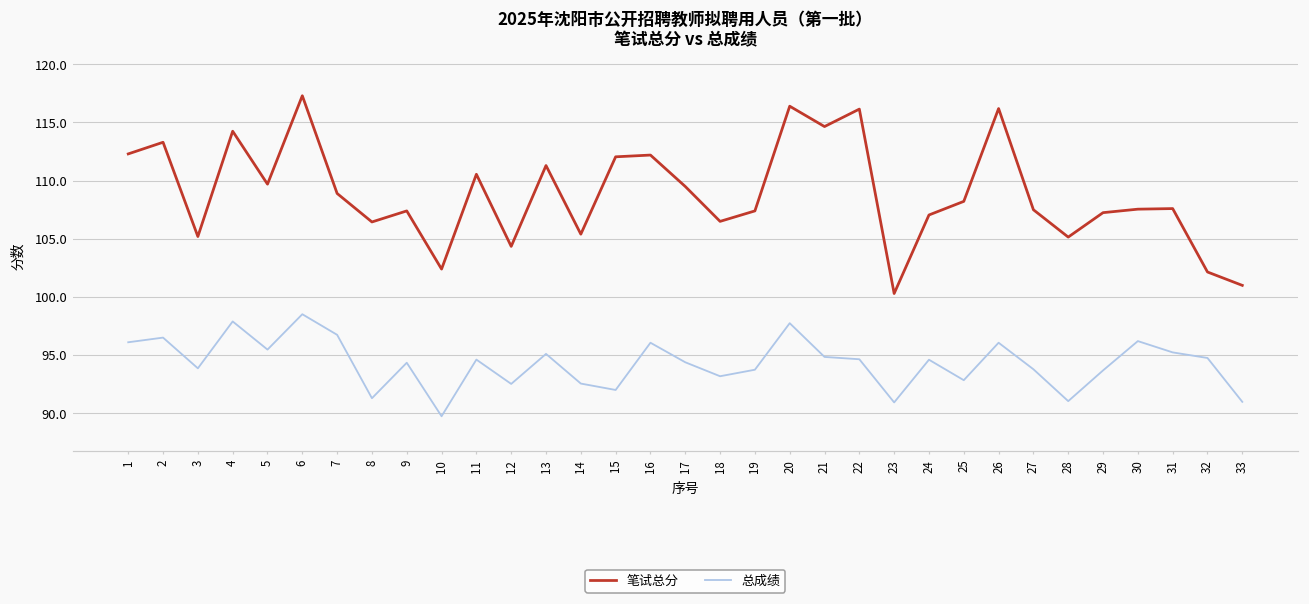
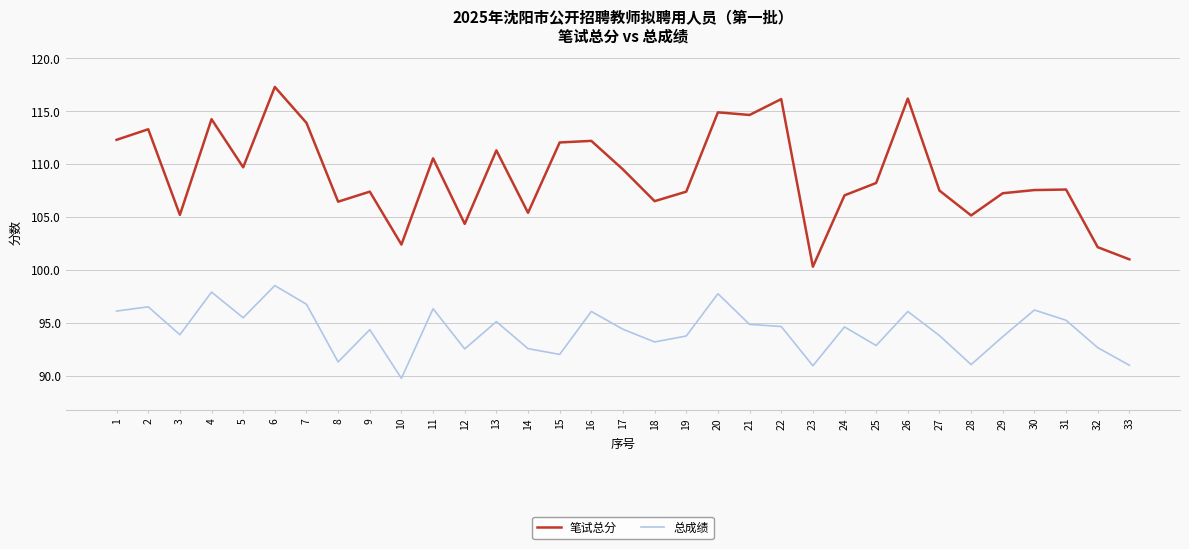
  {
    "笔试总分": {
      "1": 112.3,
      "2": 113.3,
      "3": 105.2,
      "4": 114.3,
      "5": 109.7,
      "6": 117.3,
-     "7": 108.9,
+     "7": 113.9,
      "8": 106.5,
      "9": 107.4,
      "10": 102.4,
      "11": 110.6,
      "12": 104.4,
      "13": 111.3,
      "14": 105.4,
      "15": 112.1,
      "16": 112.2,
      "17": 109.5,
      "18": 106.5,
      "19": 107.4,
-     "20": 116.4,
+     "20": 114.9,
      "21": 114.7,
      "22": 116.2,
      "23": 100.3,
      "24": 107.1,
      "25": 108.2,
      "26": 116.2,
      "27": 107.5,
      "28": 105.2,
      "29": 107.3,
      "30": 107.6,
      "31": 107.6,
      "32": 102.2,
      "33": 101.0
    },
    "总成绩": {
      "1": 96.1,
      "2": 96.5,
      "3": 93.9,
      "4": 97.9,
      "5": 95.5,
      "6": 98.5,
      "7": 96.8,
      "8": 91.3,
      "9": 94.4,
      "10": 89.8,
-     "11": 94.6,
+     "11": 96.3,
      "12": 92.5,
      "13": 95.1,
      "14": 92.6,
      "15": 92.0,
      "16": 96.1,
      "17": 94.4,
      "18": 93.2,
      "19": 93.8,
      "20": 97.8,
      "21": 94.9,
      "22": 94.7,
      "23": 90.9,
      "24": 94.6,
      "25": 92.9,
      "26": 96.1,
      "27": 93.8,
      "28": 91.1,
      "29": 93.7,
      "30": 96.2,
      "31": 95.2,
-     "32": 94.8,
+     "32": 92.7,
      "33": 91.0
    }
  }
